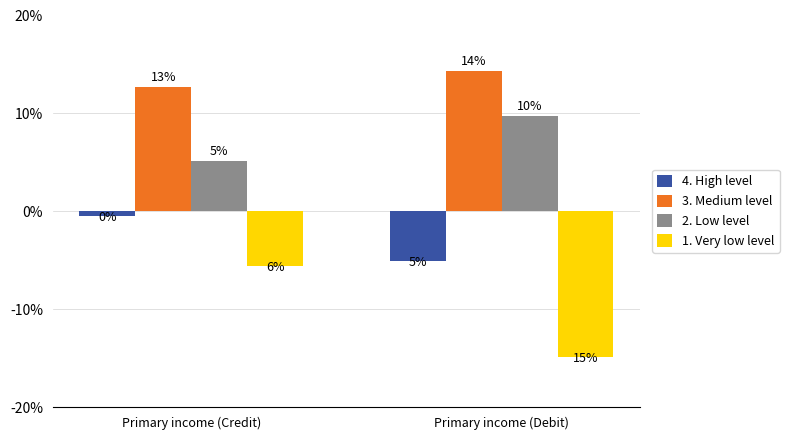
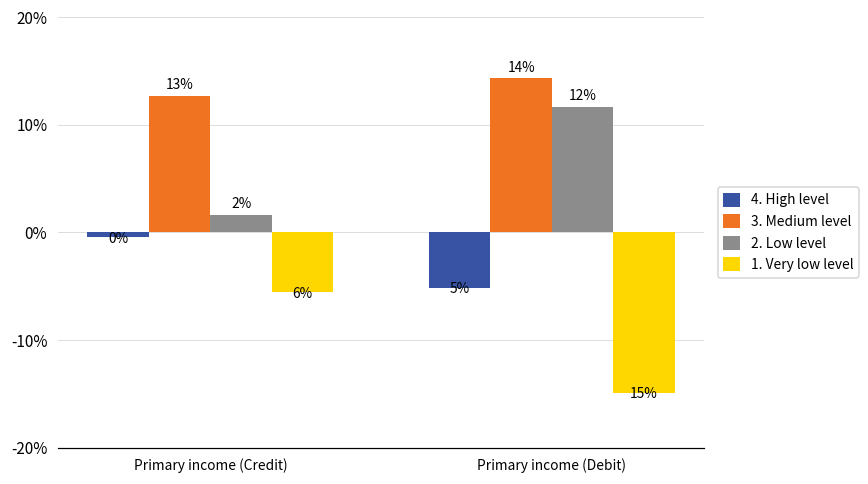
  {
    "4. High level": {
      "Primary income (Credit)": "0%"
    },
    "3. Medium level": {
      "Primary income (Credit)": "13%",
      "Primary income (Debit)": "14%"
    },
    "2. Low level": {
-     "Primary income (Credit)": "5%",
-     "Primary income (Debit)": "10%"
+     "Primary income (Credit)": "2%",
+     "Primary income (Debit)": "12%"
    }
  }
